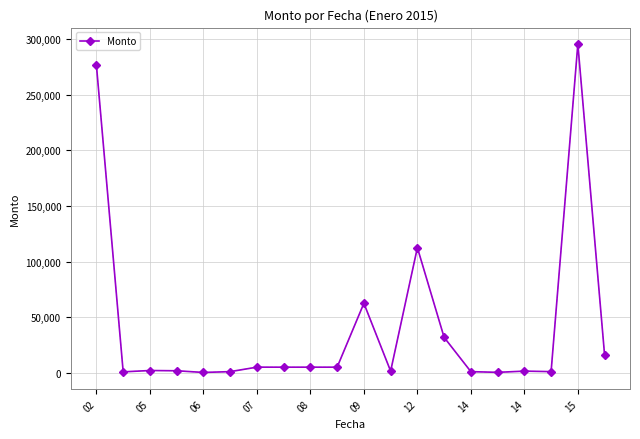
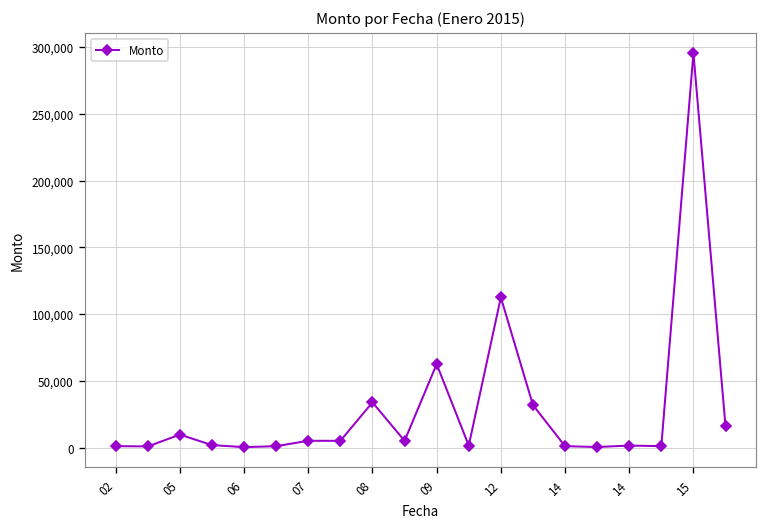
  {
-   "02": "276,000",
-   "05": "2,000",
+   "02": "1,000",
+   "05": "10,000",
    "06": "0",
    "07": "5,000",
-   "08": "5,000",
+   "08": "34,000",
    "09": "63,000",
    "12": "112,000",
    "15": "296,000"
  }
